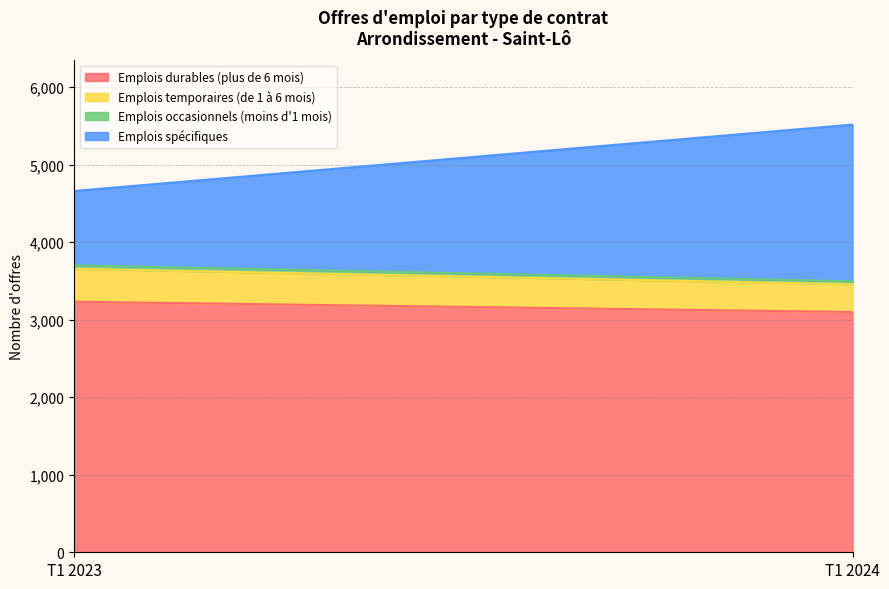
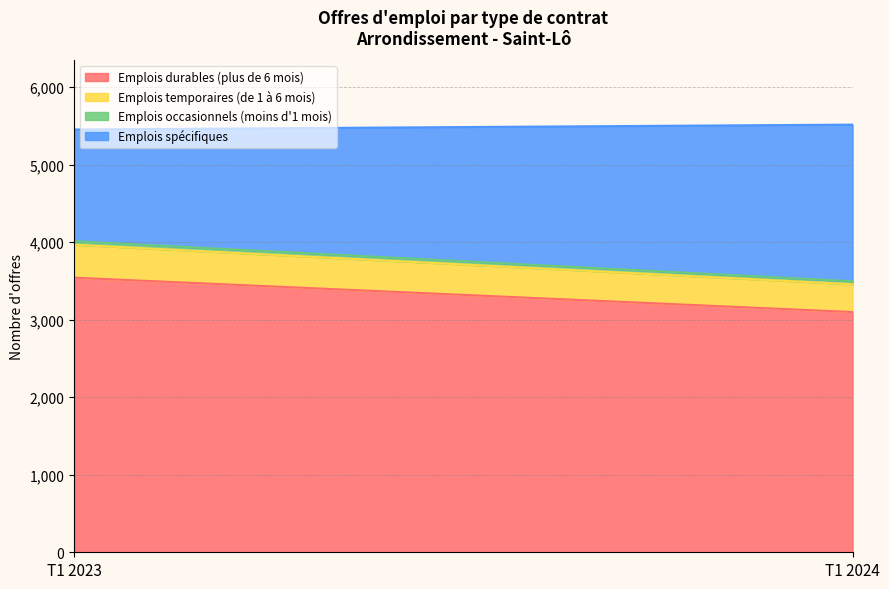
  {
    "Emplois durables (plus de 6 mois)": {
-     "T1 2023": "3,200",
+     "T1 2023": "3,500",
      "T1 2024": "3,100"
    },
    "Emplois temporaires (de 1 à 6 mois)": {
      "T1 2023": "400",
      "T1 2024": "400"
    },
    "Emplois occasionnels (moins d'1 mois)": {
      "T1 2023": "0",
      "T1 2024": "0"
    },
    "Emplois spécifiques": {
-     "T1 2023": "1,000",
+     "T1 2023": "1,400",
      "T1 2024": "2,000"
    }
  }
